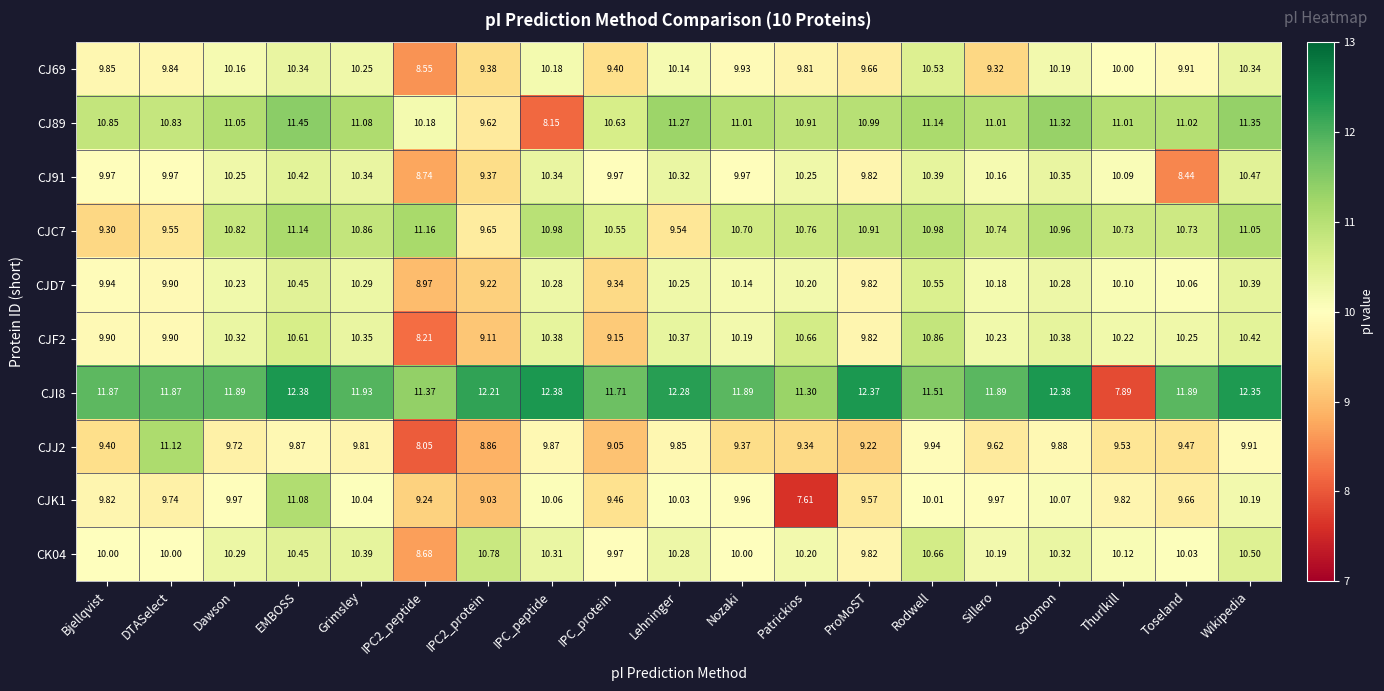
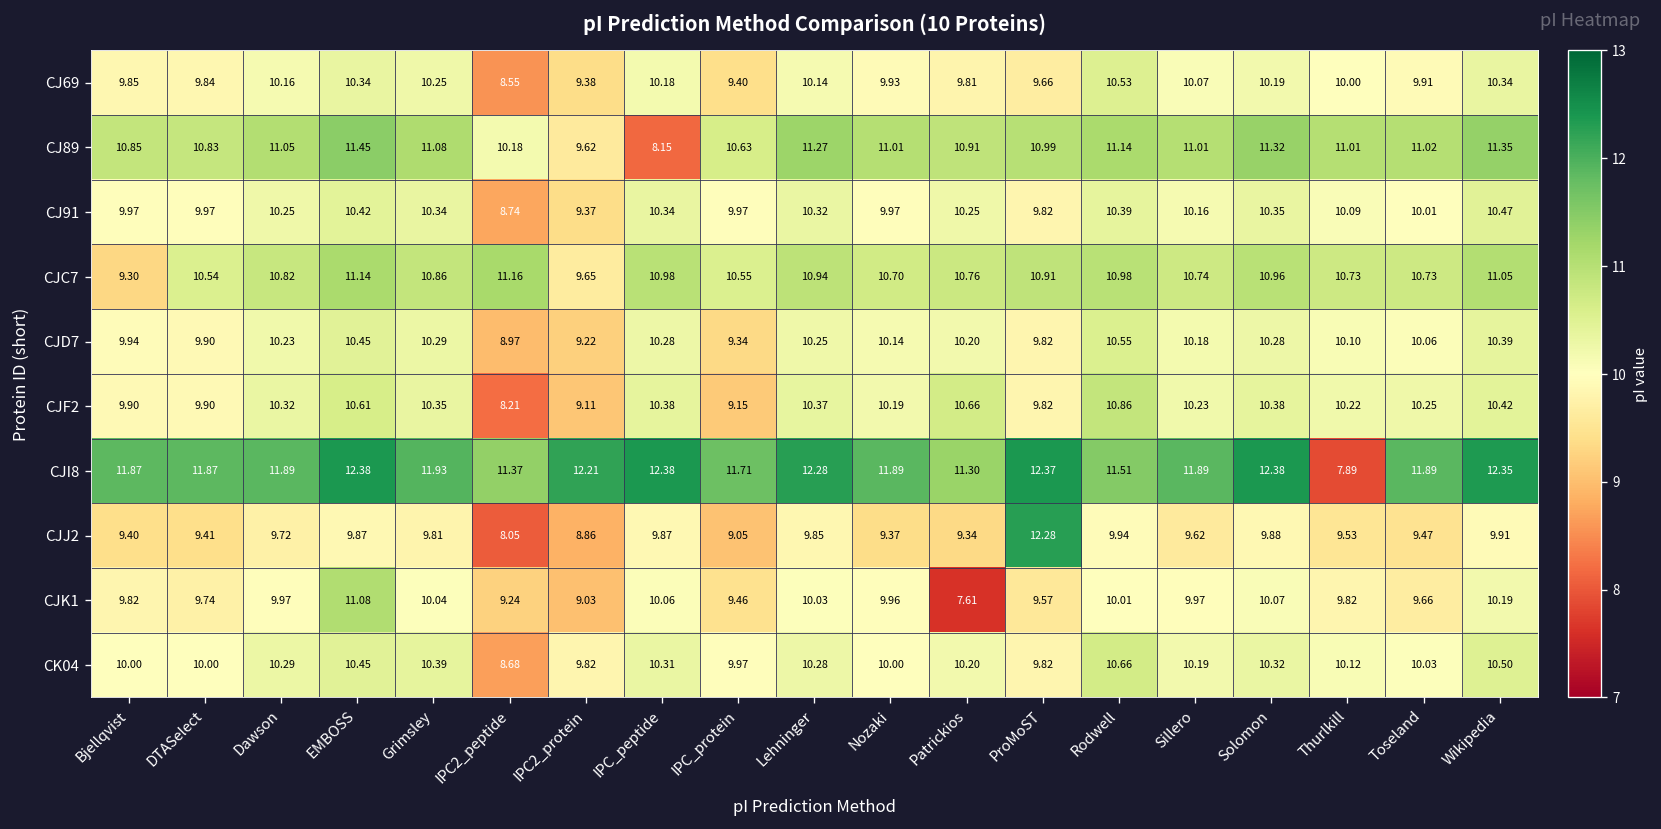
  {
    "CJ69": {
      "Bjellqvist": 9.85,
      "DTASelect": 9.84,
      "Dawson": 10.16,
      "EMBOSS": 10.34,
      "Grimsley": 10.25,
      "IPC2_peptide": 8.55,
      "IPC2_protein": 9.38,
      "IPC_peptide": 10.18,
      "IPC_protein": 9.40,
      "Lehninger": 10.14,
      "Nozaki": 9.93,
      "Patrickios": 9.81,
      "ProMoST": 9.66,
      "Rodwell": 10.53,
-     "Sillero": 9.32,
+     "Sillero": 10.07,
      "Solomon": 10.19,
      "Thurlkill": 10.00,
      "Toseland": 9.91,
      "Wikipedia": 10.34
    },
    "CJ89": {
      "Bjellqvist": 10.85,
      "DTASelect": 10.83,
      "Dawson": 11.05,
      "EMBOSS": 11.45,
      "Grimsley": 11.08,
      "IPC2_peptide": 10.18,
      "IPC2_protein": 9.62,
      "IPC_peptide": 8.15,
      "IPC_protein": 10.63,
      "Lehninger": 11.27,
      "Nozaki": 11.01,
      "Patrickios": 10.91,
      "ProMoST": 10.99,
      "Rodwell": 11.14,
      "Sillero": 11.01,
      "Solomon": 11.32,
      "Thurlkill": 11.01,
      "Toseland": 11.02,
      "Wikipedia": 11.35
    },
    "CJ91": {
      "Bjellqvist": 9.97,
      "DTASelect": 9.97,
      "Dawson": 10.25,
      "EMBOSS": 10.42,
      "Grimsley": 10.34,
      "IPC2_peptide": 8.74,
      "IPC2_protein": 9.37,
      "IPC_peptide": 10.34,
      "IPC_protein": 9.97,
      "Lehninger": 10.32,
      "Nozaki": 9.97,
      "Patrickios": 10.25,
      "ProMoST": 9.82,
      "Rodwell": 10.39,
      "Sillero": 10.16,
      "Solomon": 10.35,
      "Thurlkill": 10.09,
-     "Toseland": 8.44,
+     "Toseland": 10.01,
      "Wikipedia": 10.47
    },
    "CJC7": {
      "Bjellqvist": 9.30,
-     "DTASelect": 9.55,
+     "DTASelect": 10.54,
      "Dawson": 10.82,
      "EMBOSS": 11.14,
      "Grimsley": 10.86,
      "IPC2_peptide": 11.16,
      "IPC2_protein": 9.65,
      "IPC_peptide": 10.98,
      "IPC_protein": 10.55,
-     "Lehninger": 9.54,
+     "Lehninger": 10.94,
      "Nozaki": 10.70,
      "Patrickios": 10.76,
      "ProMoST": 10.91,
      "Rodwell": 10.98,
      "Sillero": 10.74,
      "Solomon": 10.96,
      "Thurlkill": 10.73,
      "Toseland": 10.73,
      "Wikipedia": 11.05
    },
    "CJD7": {
      "Bjellqvist": 9.94,
      "DTASelect": 9.90,
      "Dawson": 10.23,
      "EMBOSS": 10.45,
      "Grimsley": 10.29,
      "IPC2_peptide": 8.97,
      "IPC2_protein": 9.22,
      "IPC_peptide": 10.28,
      "IPC_protein": 9.34,
      "Lehninger": 10.25,
      "Nozaki": 10.14,
      "Patrickios": 10.20,
      "ProMoST": 9.82,
      "Rodwell": 10.55,
      "Sillero": 10.18,
      "Solomon": 10.28,
      "Thurlkill": 10.10,
      "Toseland": 10.06,
      "Wikipedia": 10.39
    },
    "CJF2": {
      "Bjellqvist": 9.90,
      "DTASelect": 9.90,
      "Dawson": 10.32,
      "EMBOSS": 10.61,
      "Grimsley": 10.35,
      "IPC2_peptide": 8.21,
      "IPC2_protein": 9.11,
      "IPC_peptide": 10.38,
      "IPC_protein": 9.15,
      "Lehninger": 10.37,
      "Nozaki": 10.19,
      "Patrickios": 10.66,
      "ProMoST": 9.82,
      "Rodwell": 10.86,
      "Sillero": 10.23,
      "Solomon": 10.38,
      "Thurlkill": 10.22,
      "Toseland": 10.25,
      "Wikipedia": 10.42
    },
    "CJI8": {
      "Bjellqvist": 11.87,
      "DTASelect": 11.87,
      "Dawson": 11.89,
      "EMBOSS": 12.38,
      "Grimsley": 11.93,
      "IPC2_peptide": 11.37,
      "IPC2_protein": 12.21,
      "IPC_peptide": 12.38,
      "IPC_protein": 11.71,
      "Lehninger": 12.28,
      "Nozaki": 11.89,
      "Patrickios": 11.30,
      "ProMoST": 12.37,
      "Rodwell": 11.51,
      "Sillero": 11.89,
      "Solomon": 12.38,
      "Thurlkill": 7.89,
      "Toseland": 11.89,
      "Wikipedia": 12.35
    },
    "CJJ2": {
      "Bjellqvist": 9.40,
-     "DTASelect": 11.12,
+     "DTASelect": 9.41,
      "Dawson": 9.72,
      "EMBOSS": 9.87,
      "Grimsley": 9.81,
      "IPC2_peptide": 8.05,
      "IPC2_protein": 8.86,
      "IPC_peptide": 9.87,
      "IPC_protein": 9.05,
      "Lehninger": 9.85,
      "Nozaki": 9.37,
      "Patrickios": 9.34,
-     "ProMoST": 9.22,
+     "ProMoST": 12.28,
      "Rodwell": 9.94,
      "Sillero": 9.62,
      "Solomon": 9.88,
      "Thurlkill": 9.53,
      "Toseland": 9.47,
      "Wikipedia": 9.91
    },
    "CJK1": {
      "Bjellqvist": 9.82,
      "DTASelect": 9.74,
      "Dawson": 9.97,
      "EMBOSS": 11.08,
      "Grimsley": 10.04,
      "IPC2_peptide": 9.24,
      "IPC2_protein": 9.03,
      "IPC_peptide": 10.06,
      "IPC_protein": 9.46,
      "Lehninger": 10.03,
      "Nozaki": 9.96,
      "Patrickios": 7.61,
      "ProMoST": 9.57,
      "Rodwell": 10.01,
      "Sillero": 9.97,
      "Solomon": 10.07,
      "Thurlkill": 9.82,
      "Toseland": 9.66,
      "Wikipedia": 10.19
    },
    "CK04": {
      "Bjellqvist": 10.00,
      "DTASelect": 10.00,
      "Dawson": 10.29,
      "EMBOSS": 10.45,
      "Grimsley": 10.39,
      "IPC2_peptide": 8.68,
-     "IPC2_protein": 10.78,
+     "IPC2_protein": 9.82,
      "IPC_peptide": 10.31,
      "IPC_protein": 9.97,
      "Lehninger": 10.28,
      "Nozaki": 10.00,
      "Patrickios": 10.20,
      "ProMoST": 9.82,
      "Rodwell": 10.66,
      "Sillero": 10.19,
      "Solomon": 10.32,
      "Thurlkill": 10.12,
      "Toseland": 10.03,
      "Wikipedia": 10.50
    }
  }
